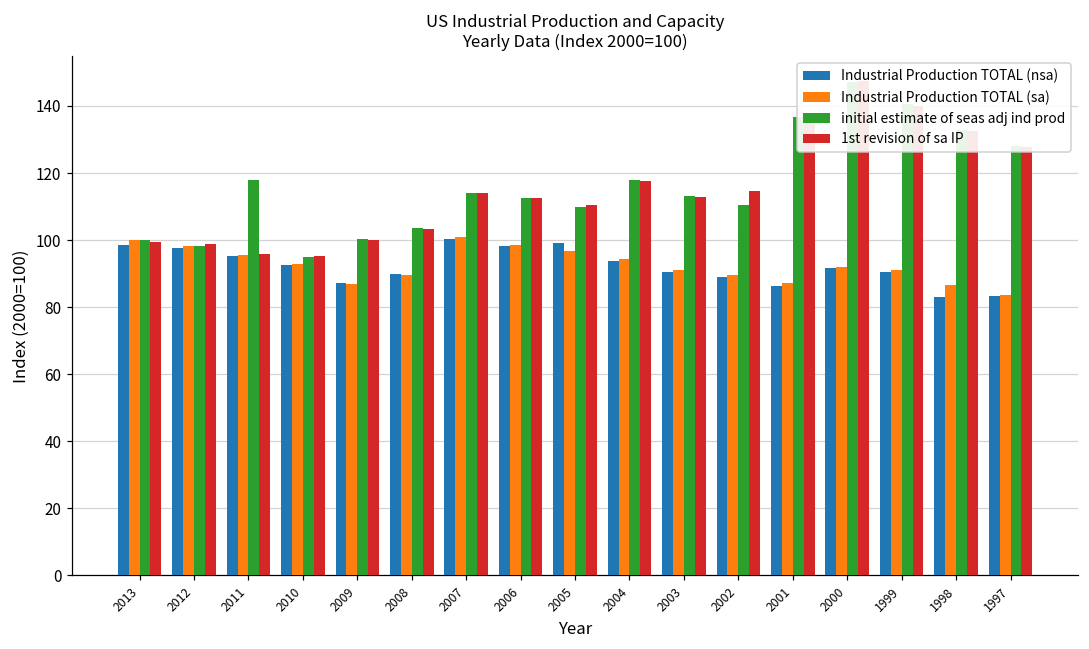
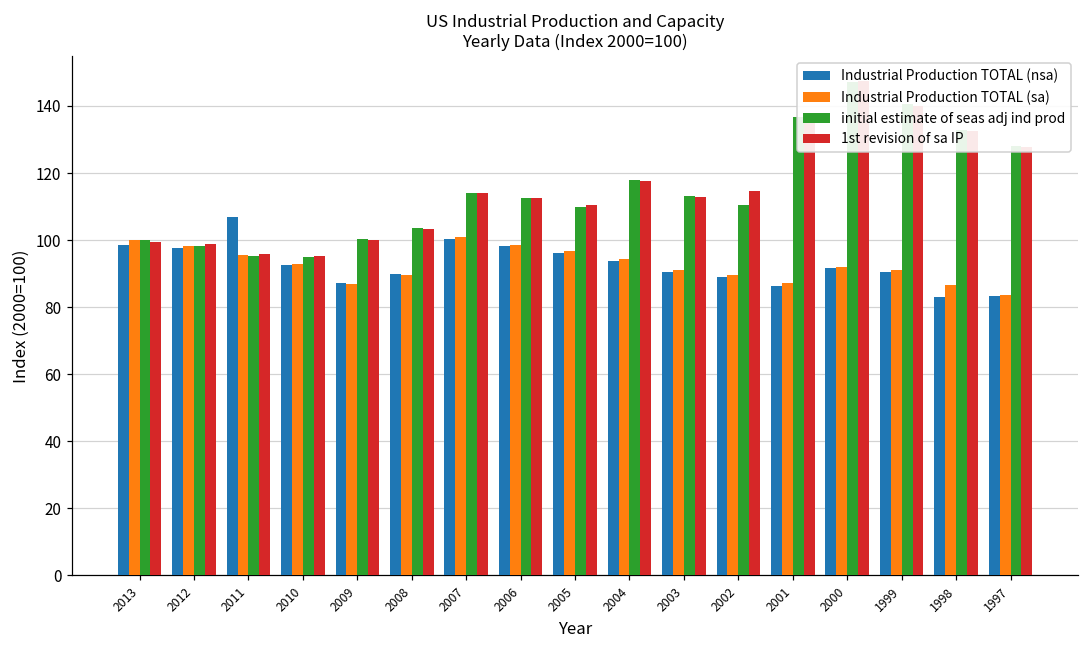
  {
    "Industrial Production TOTAL (nsa)": {
      "2013": 99,
      "2012": 98,
-     "2011": 95,
+     "2011": 107,
      "2010": 93,
      "2009": 87,
      "2008": 90,
      "2007": 100,
      "2006": 98,
-     "2005": 99,
+     "2005": 96,
      "2004": 94,
      "2003": 90,
      "2002": 89,
      "2001": 86,
      "2000": 92,
      "1999": 91,
      "1998": 83,
      "1997": 83
    },
    "Industrial Production TOTAL (sa)": {
      "2013": 100,
      "2012": 98,
      "2011": 96,
      "2010": 93,
      "2009": 87,
      "2008": 90,
      "2007": 101,
      "2006": 99,
      "2005": 97,
      "2004": 94,
      "2003": 91,
      "2002": 90,
      "2001": 87,
      "2000": 92,
      "1999": 91,
      "1998": 86,
      "1997": 84
    },
    "initial estimate of seas adj ind prod": {
      "2013": 100,
      "2012": 98,
-     "2011": 118,
+     "2011": 95,
      "2010": 95,
      "2009": 100,
      "2008": 104,
      "2007": 114,
      "2006": 112,
      "2005": 110,
      "2004": 118,
      "2003": 113,
      "2002": 111
    },
    "1st revision of sa IP": {
      "2013": 99,
      "2012": 99,
      "2011": 96,
      "2010": 95,
      "2009": 100,
      "2008": 103,
      "2007": 114,
      "2006": 112,
      "2005": 111,
      "2004": 118,
      "2003": 113,
      "2002": 115
    }
  }
